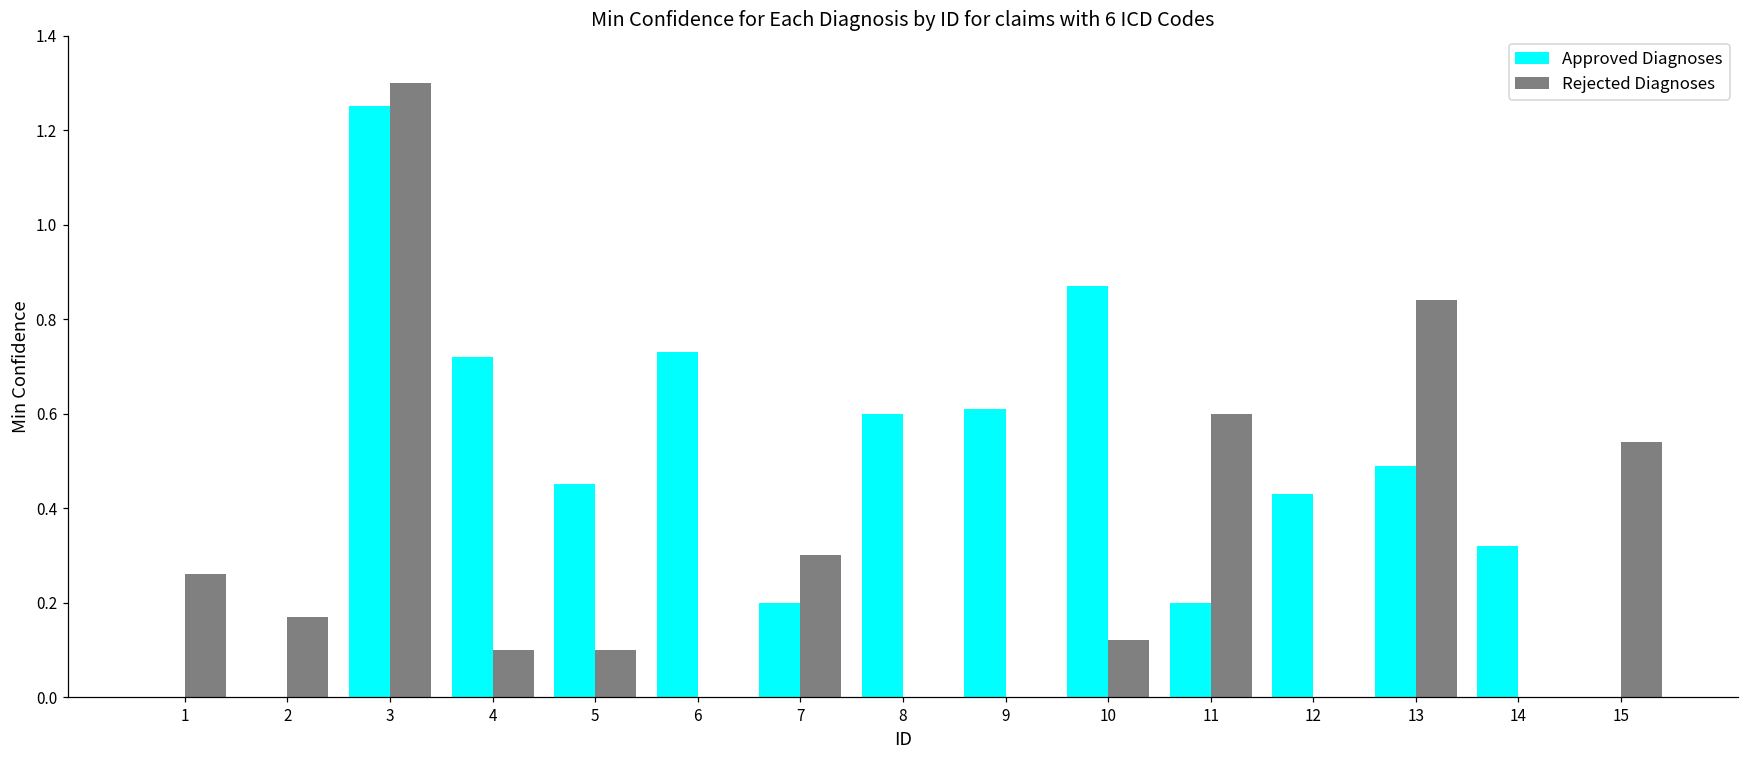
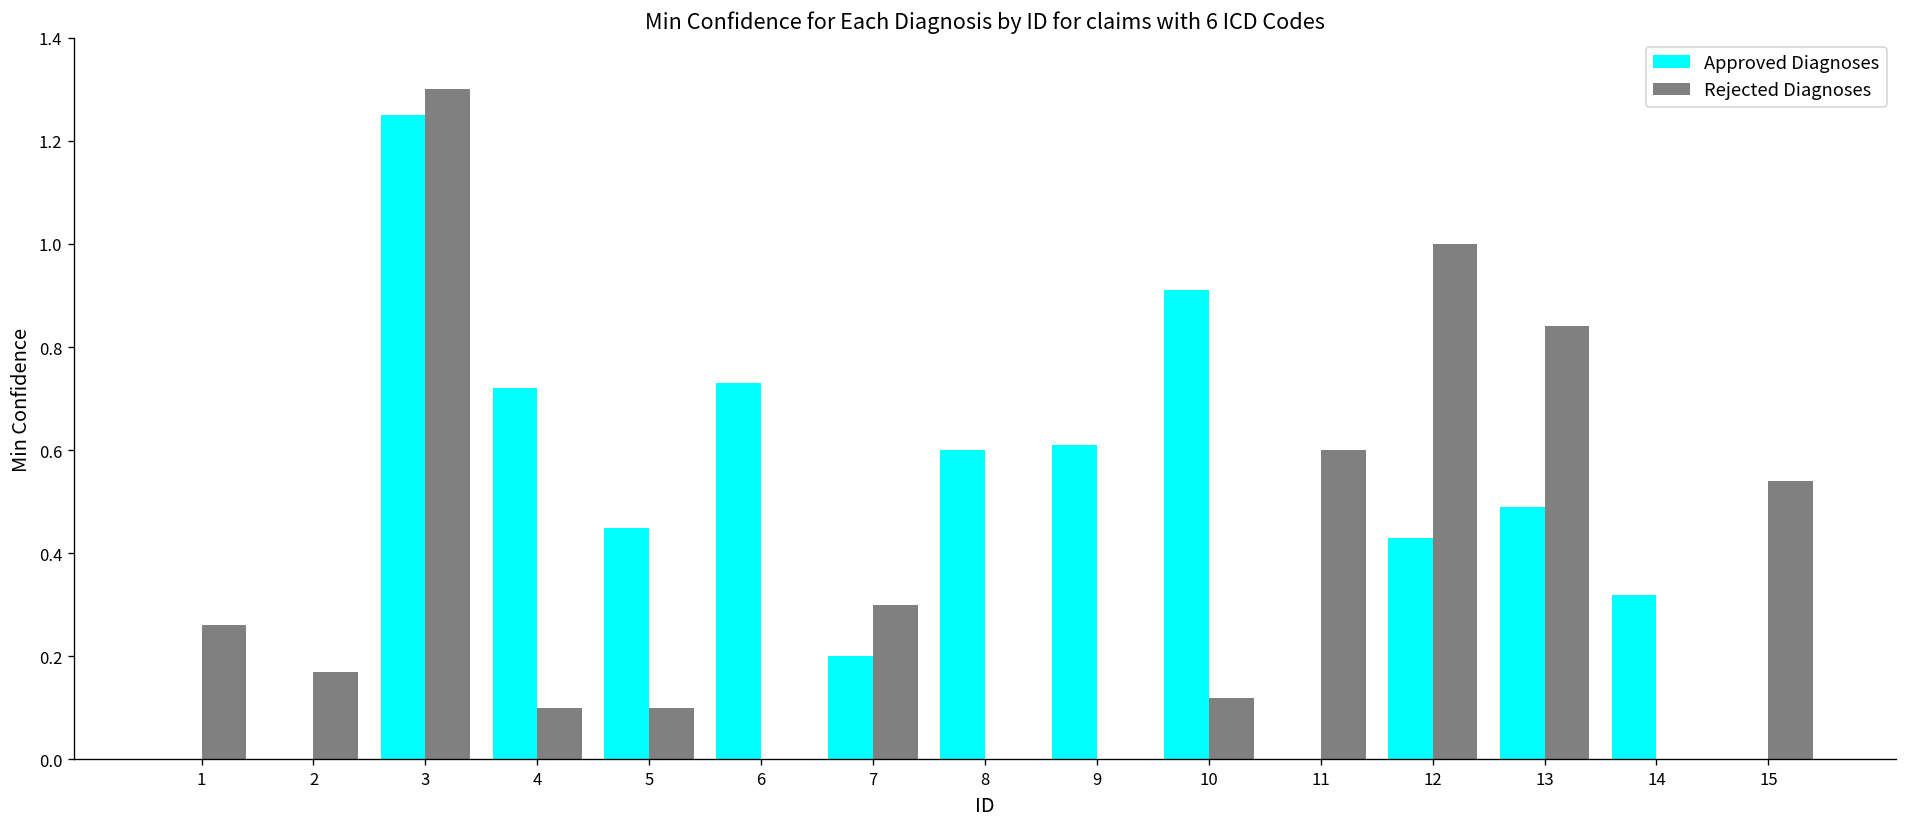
  {
    "Approved Diagnoses": {
      "1": 0.00,
      "2": 0.00,
      "3": 1.25,
      "4": 0.72,
      "5": 0.45,
      "6": 0.73,
      "7": 0.20,
      "8": 0.60,
      "9": 0.61,
-     "10": 0.87,
-     "11": 0.2,
+     "10": 0.91,
+     "11": 0.0,
      "12": 0.43,
      "13": 0.49,
      "14": 0.32,
      "15": 0.00
    },
    "Rejected Diagnoses": {
      "1": 0.26,
      "2": 0.17,
      "3": 1.30,
      "4": 0.10,
      "5": 0.10,
      "6": 0,
      "7": 0.30,
      "8": 0,
      "9": 0,
      "10": 0.12,
      "11": 0.60,
-     "12": 0,
+     "12": 1,
      "13": 0.84,
      "14": 0,
      "15": 0.54
    }
  }
